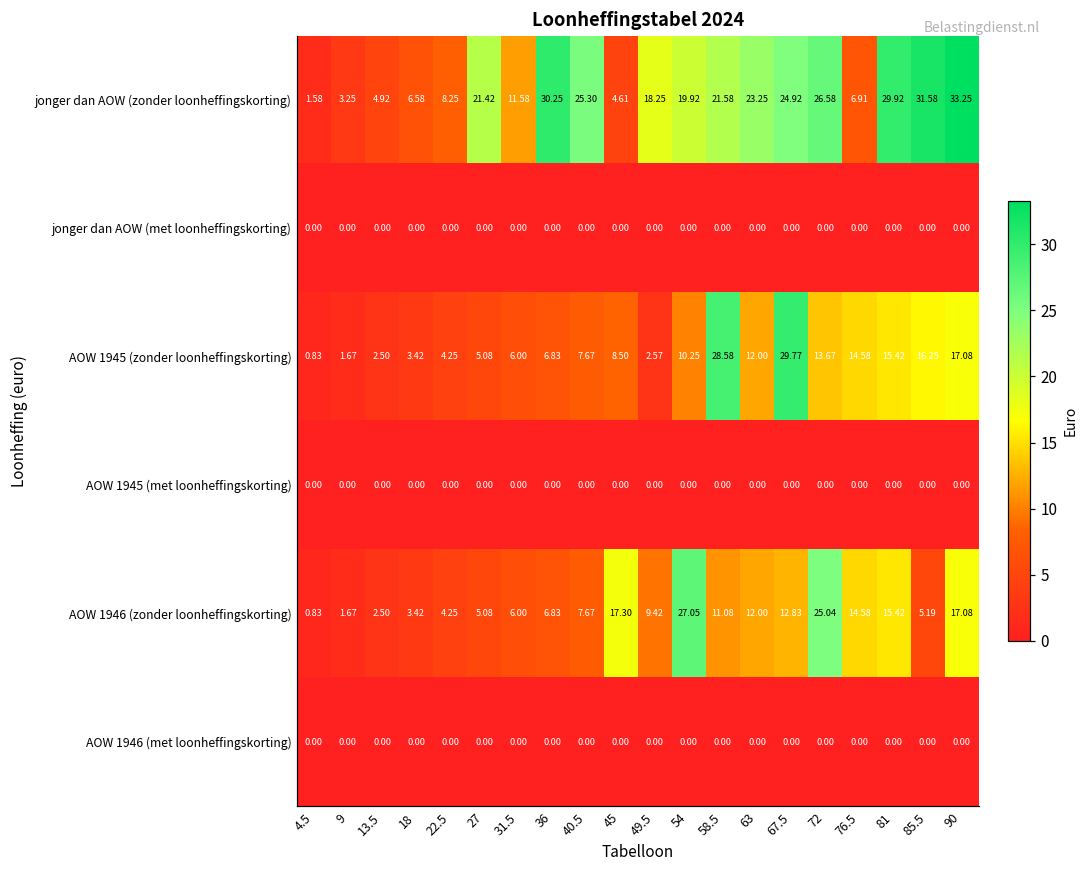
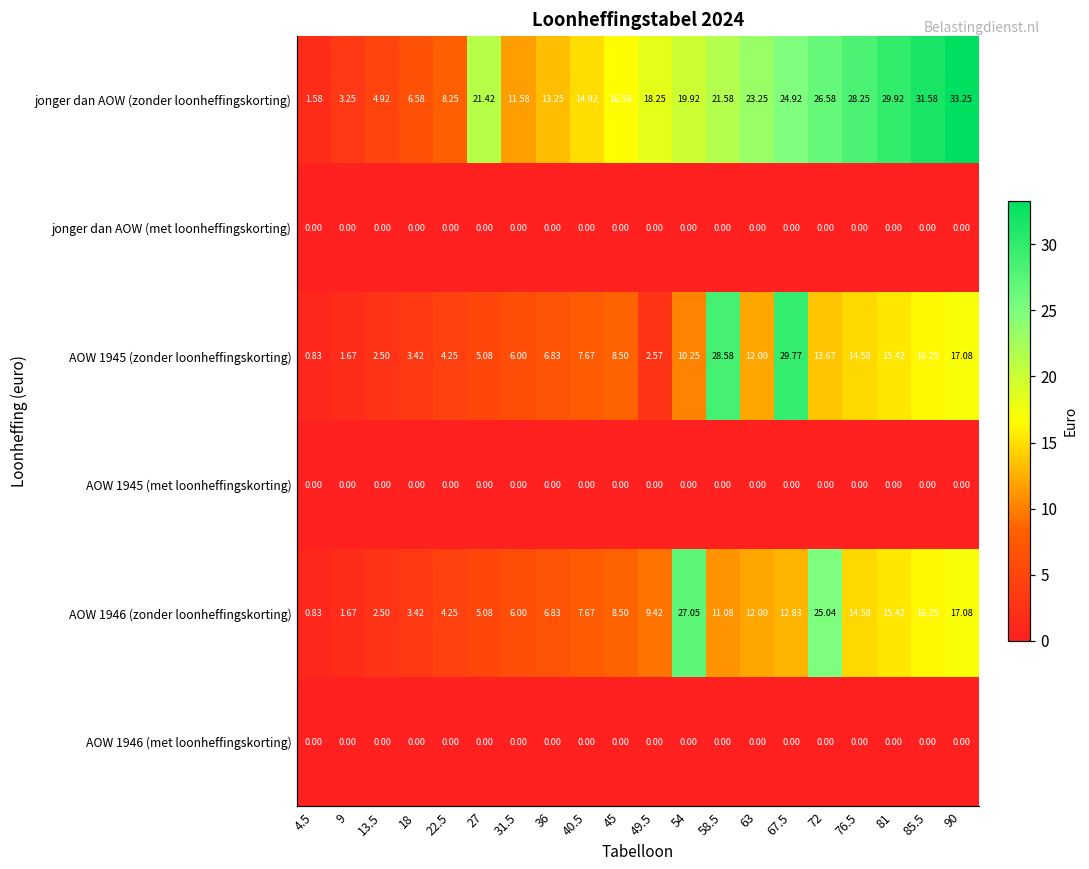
  {
    "jonger dan AOW (zonder loonheffingskorting)": {
      "4.5": 1.58,
      "9": 3.25,
      "13.5": 4.92,
      "18": 6.58,
      "22.5": 8.25,
      "27": 21.42,
      "31.5": 11.58,
-     "36": 30.25,
-     "40.5": 25.30,
-     "45": 4.61,
+     "36": 13.25,
+     "40.5": 14.92,
+     "45": 16.58,
      "49.5": 18.25,
      "54": 19.92,
      "58.5": 21.58,
      "63": 23.25,
      "67.5": 24.92,
      "72": 26.58,
-     "76.5": 6.91,
+     "76.5": 28.25,
      "81": 29.92,
      "85.5": 31.58,
      "90": 33.25
    },
    "jonger dan AOW (met loonheffingskorting)": {
      "4.5": 0.00,
      "9": 0.00,
      "13.5": 0.00,
      "18": 0.00,
      "22.5": 0.00,
      "27": 0.00,
      "31.5": 0.00,
      "36": 0.00,
      "40.5": 0.00,
      "45": 0.00,
      "49.5": 0.00,
      "54": 0.00,
      "58.5": 0.00,
      "63": 0.00,
      "67.5": 0.00,
      "72": 0.00,
      "76.5": 0.00,
      "81": 0.00,
      "85.5": 0.00,
      "90": 0.00
    },
    "AOW 1945 (zonder loonheffingskorting)": {
      "4.5": 0.83,
      "9": 1.67,
      "13.5": 2.50,
      "18": 3.42,
      "22.5": 4.25,
      "27": 5.08,
      "31.5": 6.00,
      "36": 6.83,
      "40.5": 7.67,
      "45": 8.50,
      "49.5": 2.57,
      "54": 10.25,
      "58.5": 28.58,
      "63": 12.00,
      "67.5": 29.77,
      "72": 13.67,
      "76.5": 14.58,
      "81": 15.42,
      "85.5": 16.25,
      "90": 17.08
    },
    "AOW 1945 (met loonheffingskorting)": {
      "4.5": 0.00,
      "9": 0.00,
      "13.5": 0.00,
      "18": 0.00,
      "22.5": 0.00,
      "27": 0.00,
      "31.5": 0.00,
      "36": 0.00,
      "40.5": 0.00,
      "45": 0.00,
      "49.5": 0.00,
      "54": 0.00,
      "58.5": 0.00,
      "63": 0.00,
      "67.5": 0.00,
      "72": 0.00,
      "76.5": 0.00,
      "81": 0.00,
      "85.5": 0.00,
      "90": 0.00
    },
    "AOW 1946 (zonder loonheffingskorting)": {
      "4.5": 0.83,
      "9": 1.67,
      "13.5": 2.50,
      "18": 3.42,
      "22.5": 4.25,
      "27": 5.08,
      "31.5": 6.00,
      "36": 6.83,
      "40.5": 7.67,
-     "45": 17.30,
+     "45": 8.50,
      "49.5": 9.42,
      "54": 27.05,
      "58.5": 11.08,
      "63": 12.00,
      "67.5": 12.83,
      "72": 25.04,
      "76.5": 14.58,
      "81": 15.42,
-     "85.5": 5.19,
+     "85.5": 16.25,
      "90": 17.08
    },
    "AOW 1946 (met loonheffingskorting)": {
      "4.5": 0.00,
      "9": 0.00,
      "13.5": 0.00,
      "18": 0.00,
      "22.5": 0.00,
      "27": 0.00,
      "31.5": 0.00,
      "36": 0.00,
      "40.5": 0.00,
      "45": 0.00,
      "49.5": 0.00,
      "54": 0.00,
      "58.5": 0.00,
      "63": 0.00,
      "67.5": 0.00,
      "72": 0.00,
      "76.5": 0.00,
      "81": 0.00,
      "85.5": 0.00,
      "90": 0.00
    }
  }
